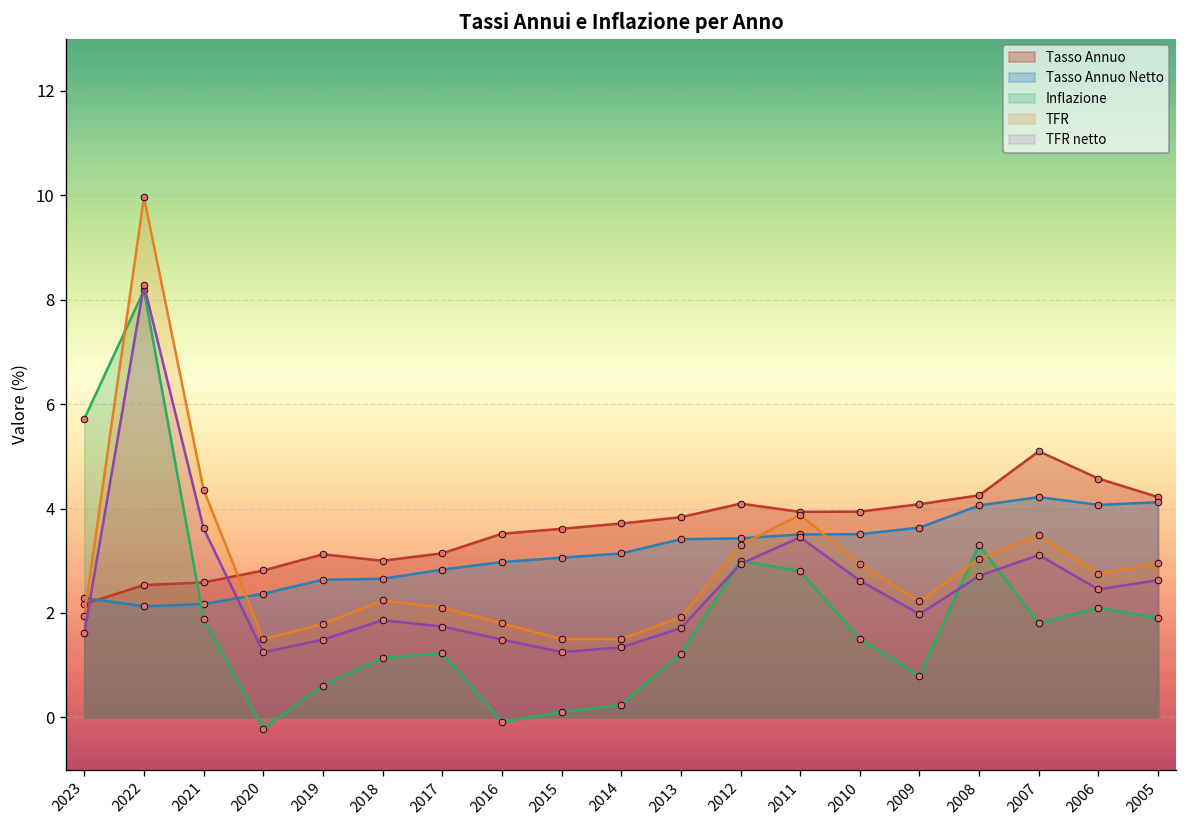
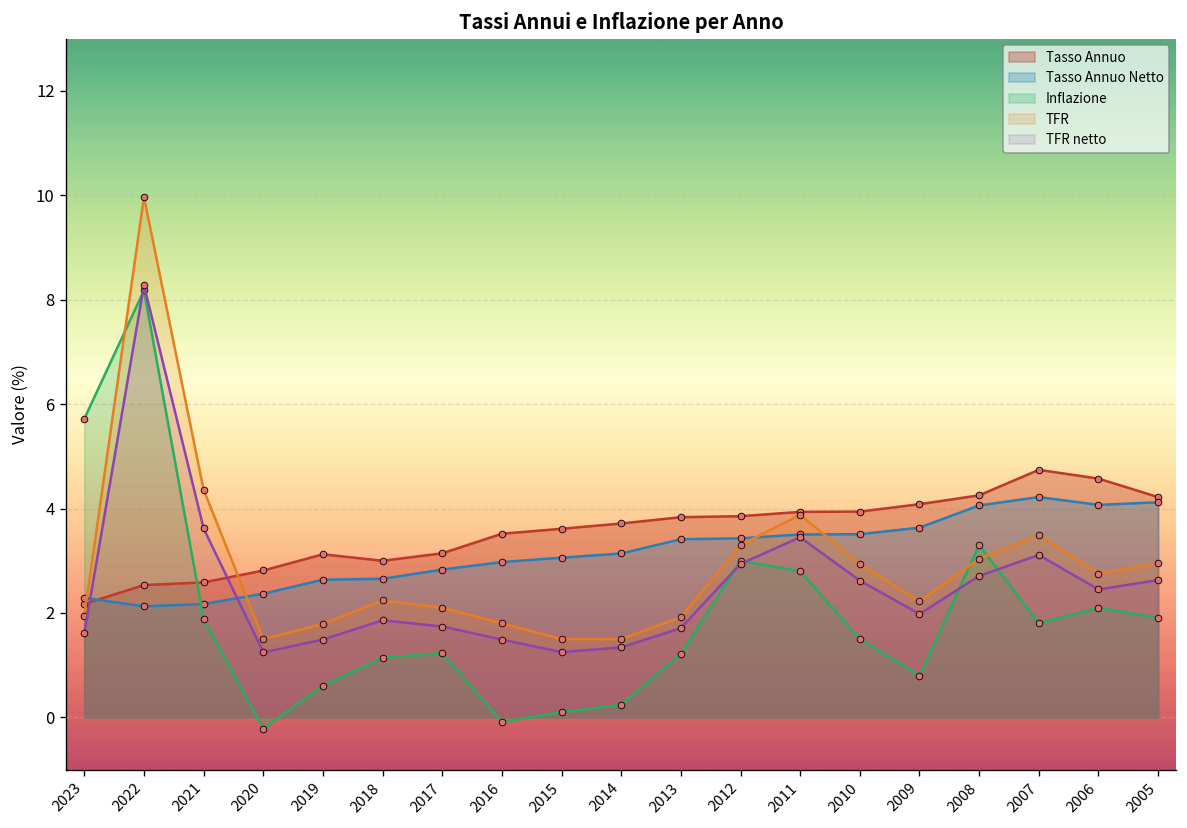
  {
    "Tasso Annuo": {
      "2023": 2.2,
      "2022": 2.5,
      "2021": 2.6,
      "2020": 2.8,
      "2019": 3.1,
      "2018": 3.0,
      "2017": 3.1,
      "2016": 3.5,
      "2015": 3.6,
      "2014": 3.7,
      "2013": 3.8,
-     "2012": 4.1,
+     "2012": 3.9,
      "2010": 3.9,
      "2009": 4.1,
      "2008": 4.3,
-     "2007": 5.1,
+     "2007": 4.7,
      "2006": 4.6,
      "2005": 4.2
    }
  }
